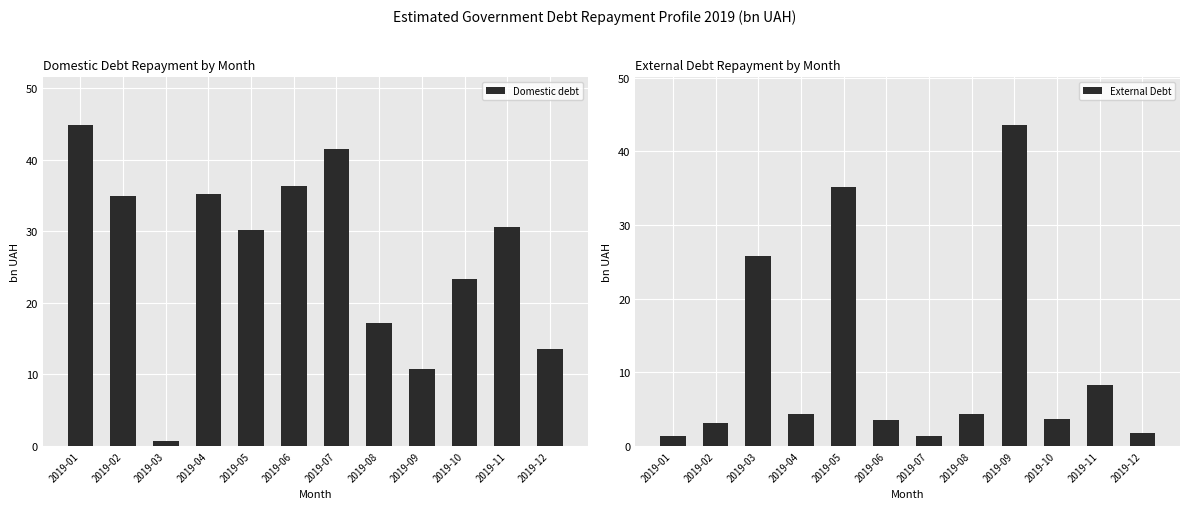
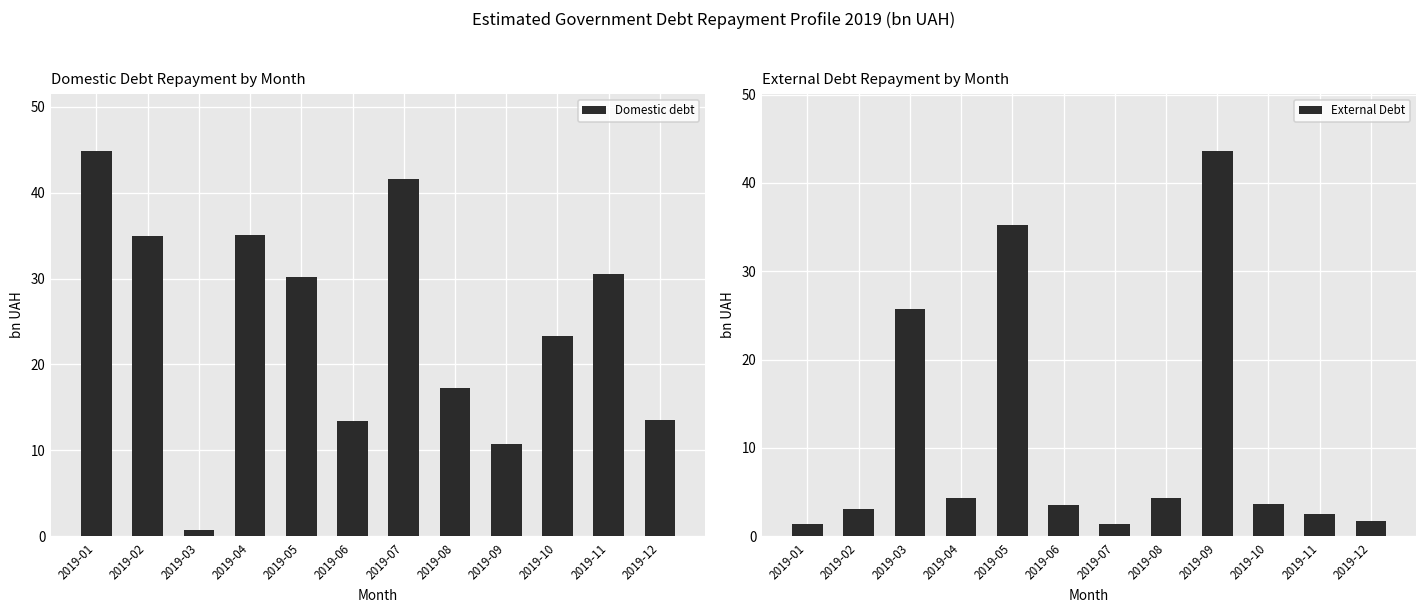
  {
    "Domestic Debt Repayment by Month": {
      "2019-01": 45,
      "2019-02": 35,
      "2019-03": 1,
      "2019-04": 35,
      "2019-05": 30,
-     "2019-06": 36,
+     "2019-06": 13,
      "2019-07": 42,
      "2019-08": 17,
      "2019-09": 11,
      "2019-10": 23,
      "2019-11": 31,
      "2019-12": 14
    },
    "External Debt Repayment by Month": {
      "2019-01": 1,
      "2019-02": 3,
      "2019-03": 26,
      "2019-04": 4,
      "2019-05": 35,
      "2019-06": 4,
      "2019-07": 1,
      "2019-08": 4,
      "2019-09": 44,
      "2019-10": 4,
-     "2019-11": 8,
+     "2019-11": 3,
      "2019-12": 2
    }
  }
